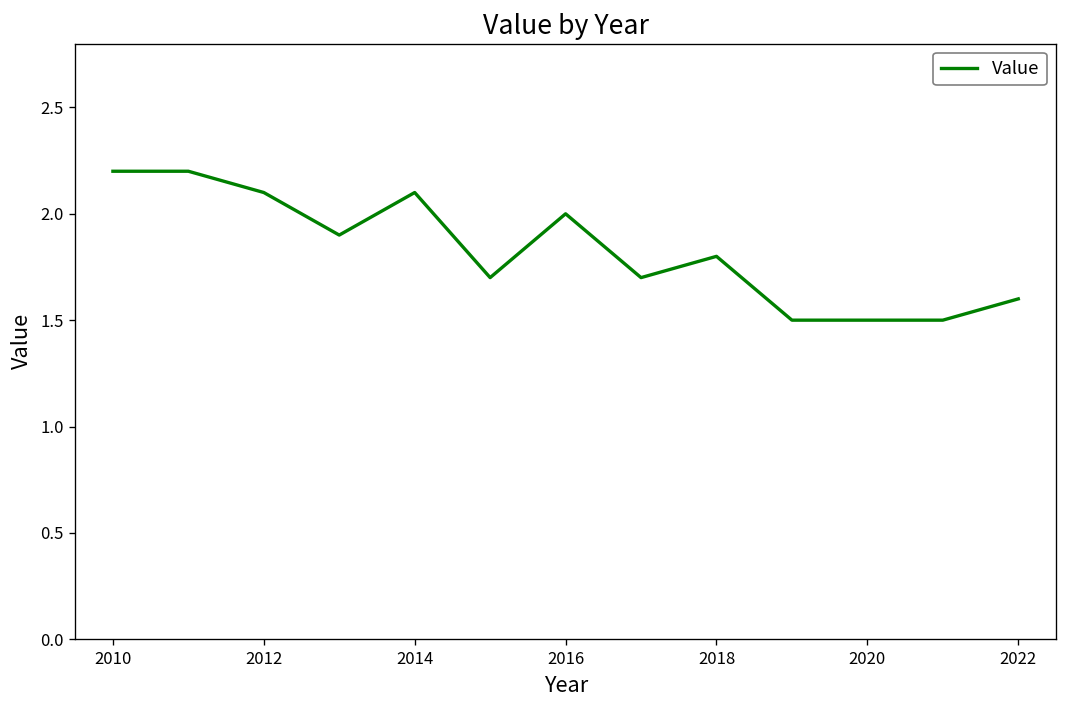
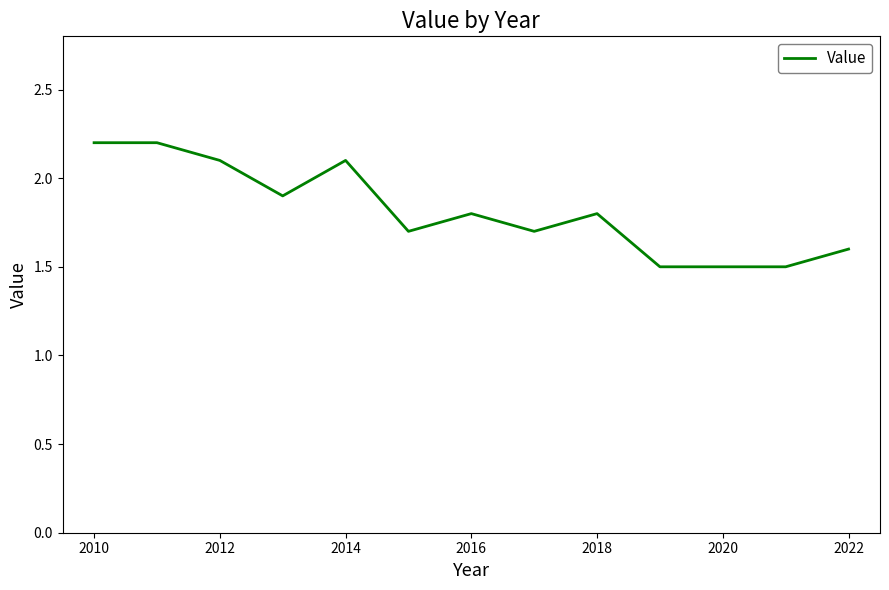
  {
    "2010": 2.2,
    "2012": 2.1,
    "2014": 2.1,
-   "2016": 2.0,
+   "2016": 1.8,
    "2018": 1.8,
    "2020": 1.5,
    "2022": 1.6
  }
